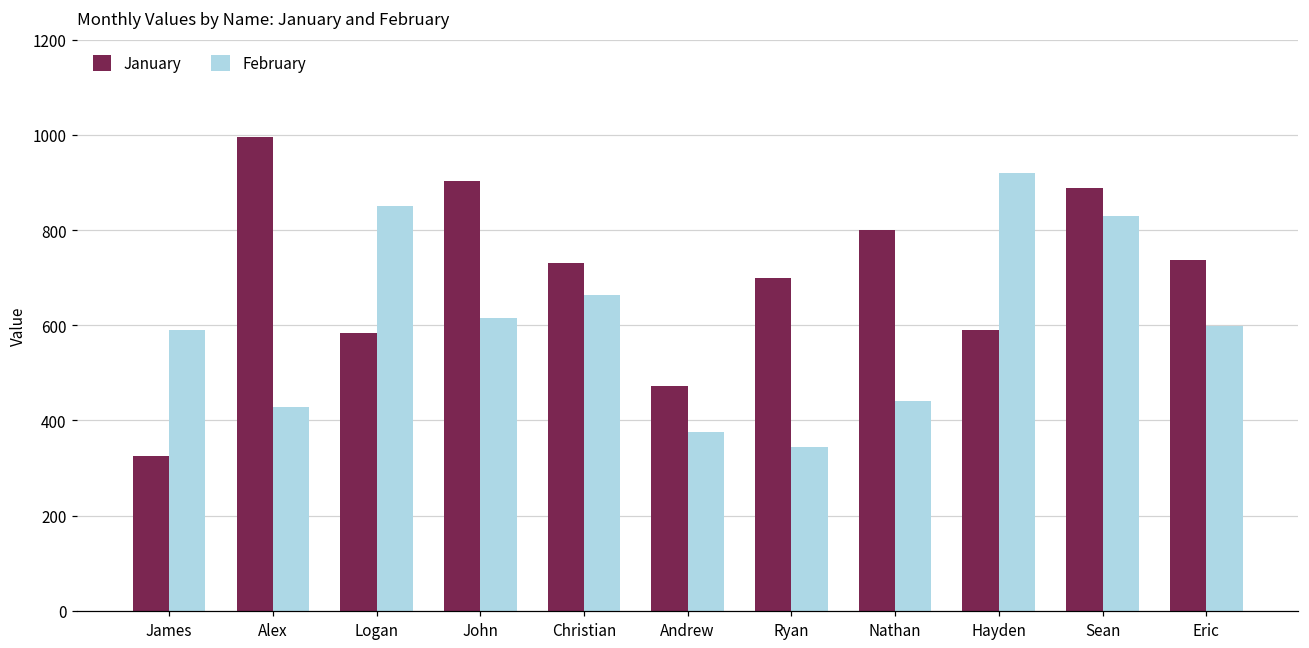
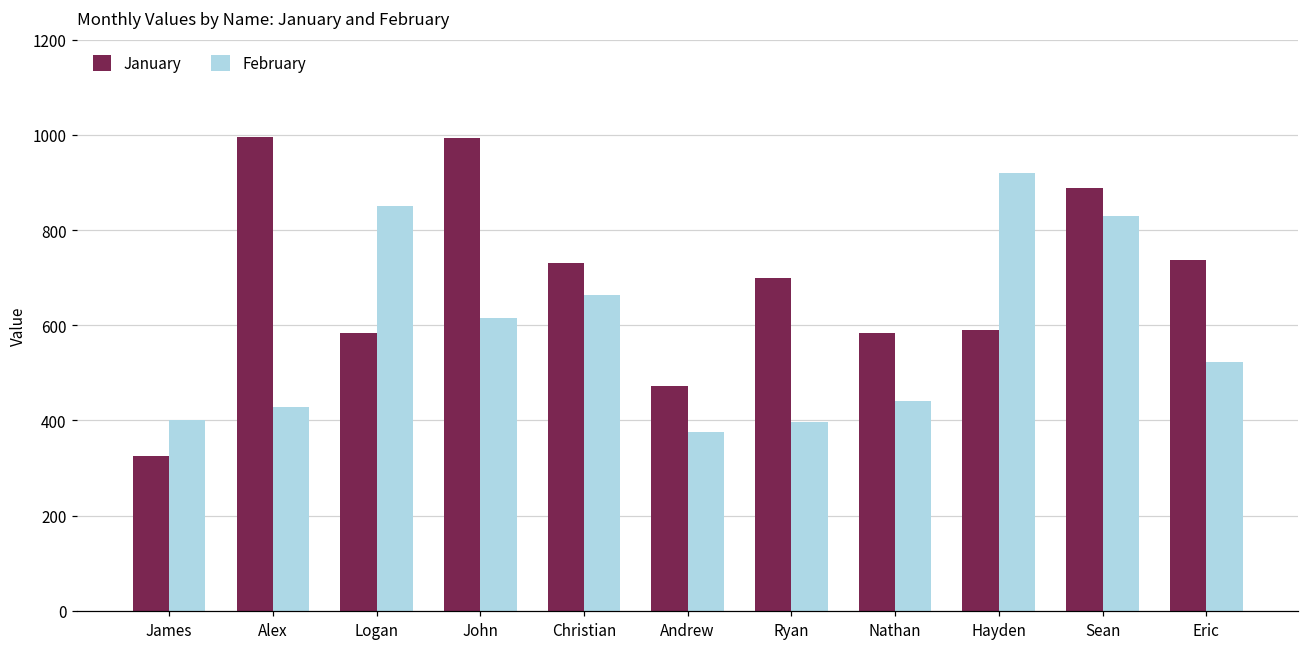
  {
    "January": {
      "James": 330,
      "Alex": 1000,
      "Logan": 580,
-     "John": 900,
+     "John": 990,
      "Christian": 730,
      "Andrew": 470,
      "Ryan": 700,
-     "Nathan": 800,
+     "Nathan": 580,
      "Hayden": 590,
      "Sean": 890,
      "Eric": 740
    },
    "February": {
-     "James": 590,
+     "James": 400,
      "Alex": 430,
      "Logan": 850,
      "John": 620,
      "Christian": 660,
      "Andrew": 380,
-     "Ryan": 340,
+     "Ryan": 400,
      "Nathan": 440,
      "Hayden": 920,
      "Sean": 830,
-     "Eric": 600
+     "Eric": 520
    }
  }
